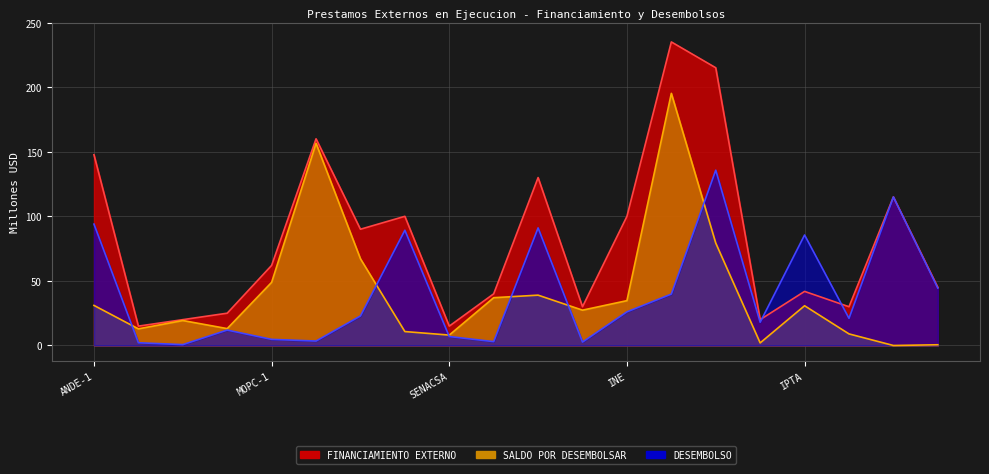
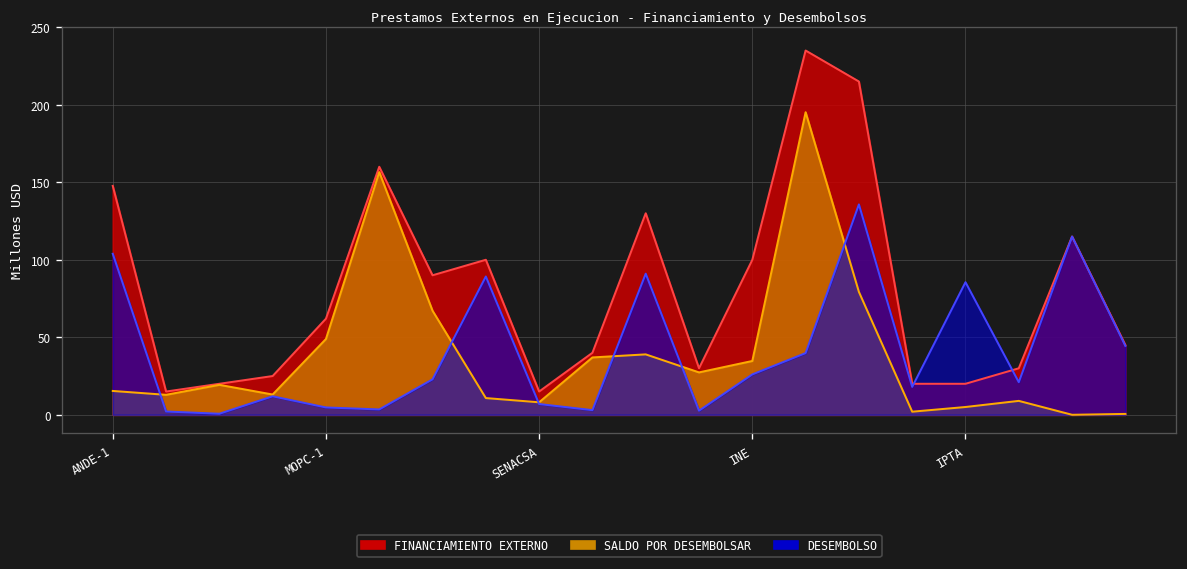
  {
    "FINANCIAMIENTO EXTERNO": {
      "ANDE-1": 148,
      "MOPC-1": 62,
      "SENACSA": 15,
      "INE": 100,
-     "IPTA": 42
+     "IPTA": 20
    },
    "SALDO POR DESEMBOLSAR": {
-     "ANDE-1": 31,
+     "ANDE-1": 15,
      "MOPC-1": 49,
      "INE": 35,
-     "IPTA": 31
+     "IPTA": 5
    },
    "DESEMBOLSO": {
-     "ANDE-1": 94,
+     "ANDE-1": 104,
      "MOPC-1": 5,
      "INE": 26,
      "IPTA": 86
    }
  }
